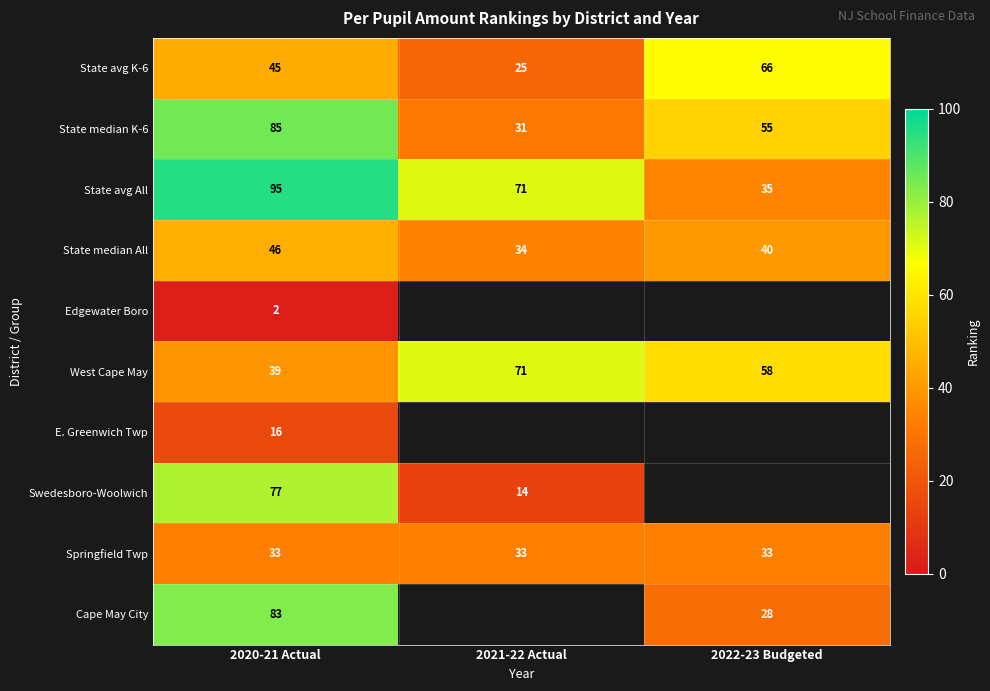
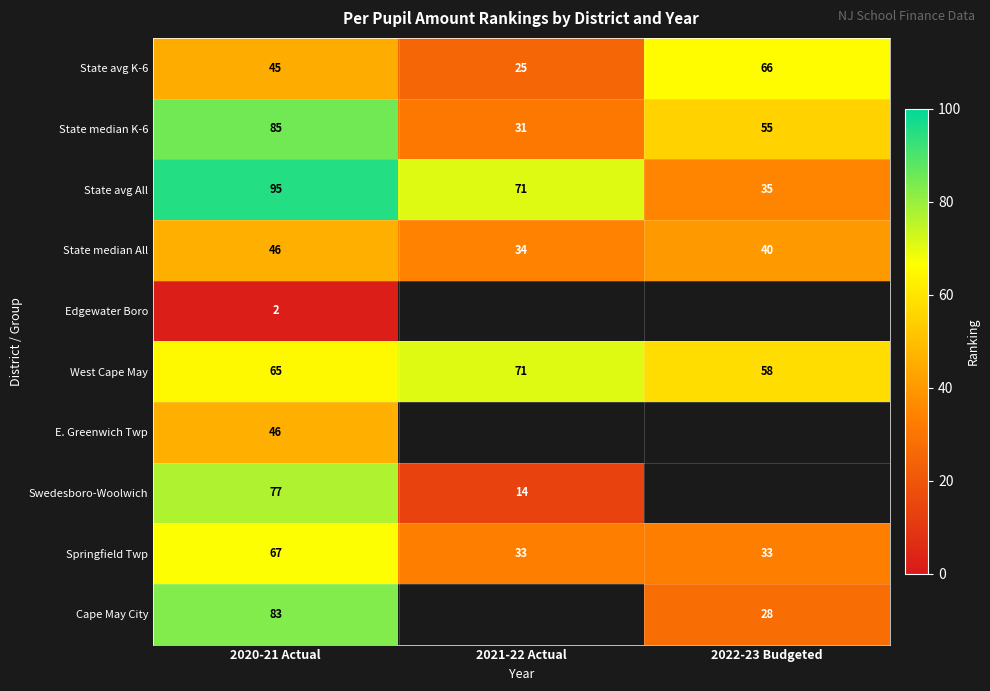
  {
    "State avg K-6": {
      "2020-21 Actual": 45,
      "2021-22 Actual": 25,
      "2022-23 Budgeted": 66
    },
    "State median K-6": {
      "2020-21 Actual": 85,
      "2021-22 Actual": 31,
      "2022-23 Budgeted": 55
    },
    "State avg All": {
      "2020-21 Actual": 95,
      "2021-22 Actual": 71,
      "2022-23 Budgeted": 35
    },
    "State median All": {
      "2020-21 Actual": 46,
      "2021-22 Actual": 34,
      "2022-23 Budgeted": 40
    },
    "Edgewater Boro": {
      "2020-21 Actual": 2
    },
    "West Cape May": {
-     "2020-21 Actual": 39,
+     "2020-21 Actual": 65,
      "2021-22 Actual": 71,
      "2022-23 Budgeted": 58
    },
    "E. Greenwich Twp": {
-     "2020-21 Actual": 16
+     "2020-21 Actual": 46
    },
    "Swedesboro-Woolwich": {
      "2020-21 Actual": 77,
      "2021-22 Actual": 14
    },
    "Springfield Twp": {
-     "2020-21 Actual": 33,
+     "2020-21 Actual": 67,
      "2021-22 Actual": 33,
      "2022-23 Budgeted": 33
    },
    "Cape May City": {
      "2020-21 Actual": 83,
      "2022-23 Budgeted": 28
    }
  }
